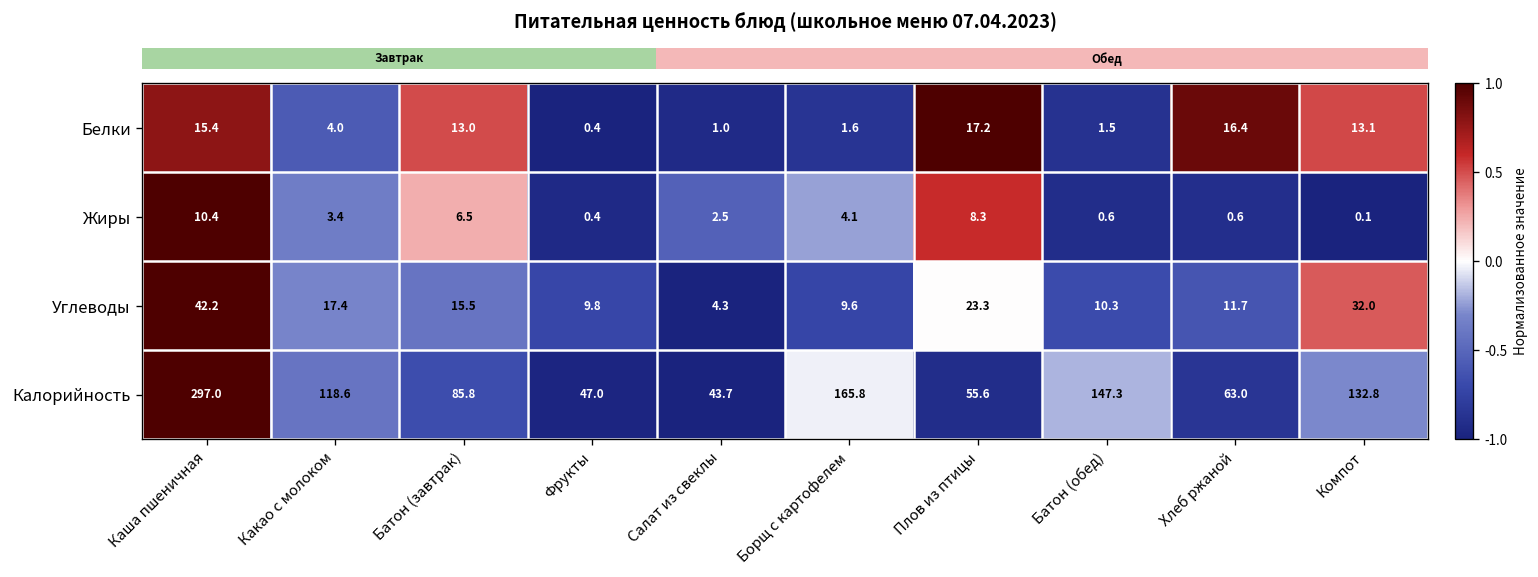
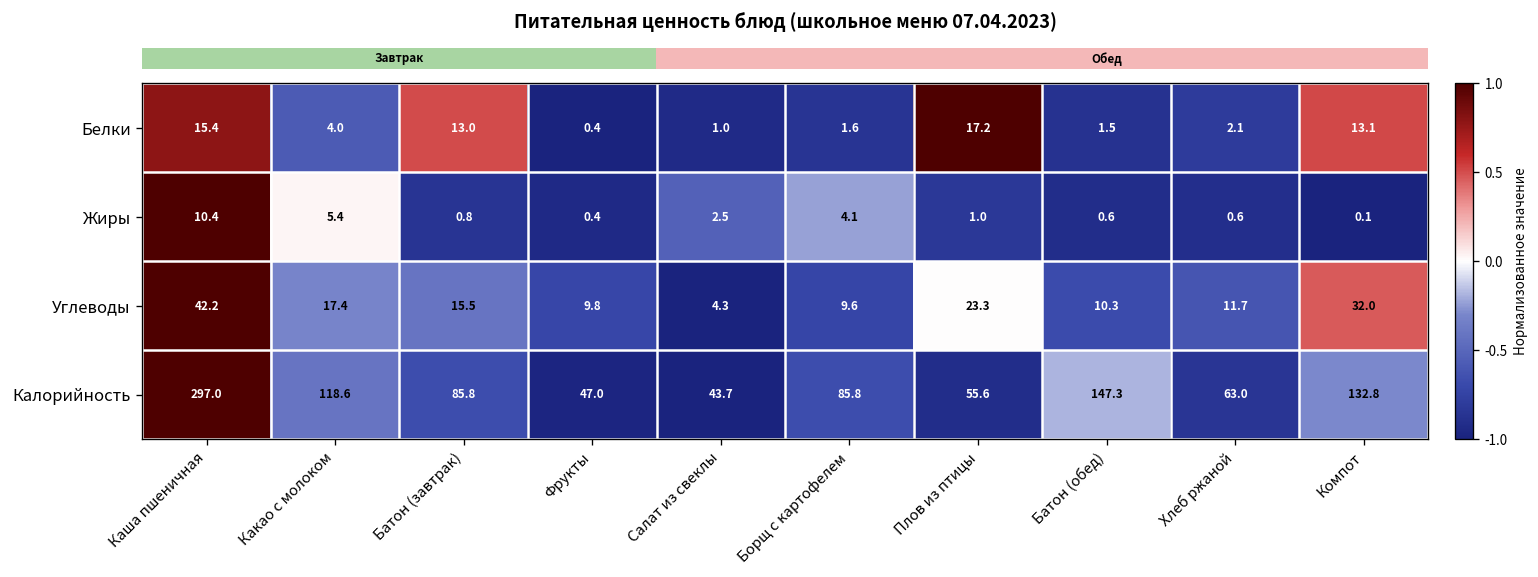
  {
    "Белки": {
      "Каша пшеничная": 15.4,
      "Какао с молоком": 4.0,
      "Батон (завтрак)": 13.0,
      "Фрукты": 0.4,
      "Салат из свеклы": 1.0,
      "Борщ с картофелем": 1.6,
      "Плов из птицы": 17.2,
      "Батон (обед)": 1.5,
-     "Хлеб ржаной": 16.4,
+     "Хлеб ржаной": 2.1,
      "Компот": 13.1
    },
    "Жиры": {
      "Каша пшеничная": 10.4,
-     "Какао с молоком": 3.4,
-     "Батон (завтрак)": 6.5,
+     "Какао с молоком": 5.4,
+     "Батон (завтрак)": 0.8,
      "Фрукты": 0.4,
      "Салат из свеклы": 2.5,
      "Борщ с картофелем": 4.1,
-     "Плов из птицы": 8.3,
+     "Плов из птицы": 1.0,
      "Батон (обед)": 0.6,
      "Хлеб ржаной": 0.6,
      "Компот": 0.1
    },
    "Углеводы": {
      "Каша пшеничная": 42.2,
      "Какао с молоком": 17.4,
      "Батон (завтрак)": 15.5,
      "Фрукты": 9.8,
      "Салат из свеклы": 4.3,
      "Борщ с картофелем": 9.6,
      "Плов из птицы": 23.3,
      "Батон (обед)": 10.3,
      "Хлеб ржаной": 11.7,
      "Компот": 32.0
    },
    "Калорийность": {
      "Каша пшеничная": 297.0,
      "Какао с молоком": 118.6,
      "Батон (завтрак)": 85.8,
      "Фрукты": 47.0,
      "Салат из свеклы": 43.7,
-     "Борщ с картофелем": 165.8,
+     "Борщ с картофелем": 85.8,
      "Плов из птицы": 55.6,
      "Батон (обед)": 147.3,
      "Хлеб ржаной": 63.0,
      "Компот": 132.8
    }
  }
